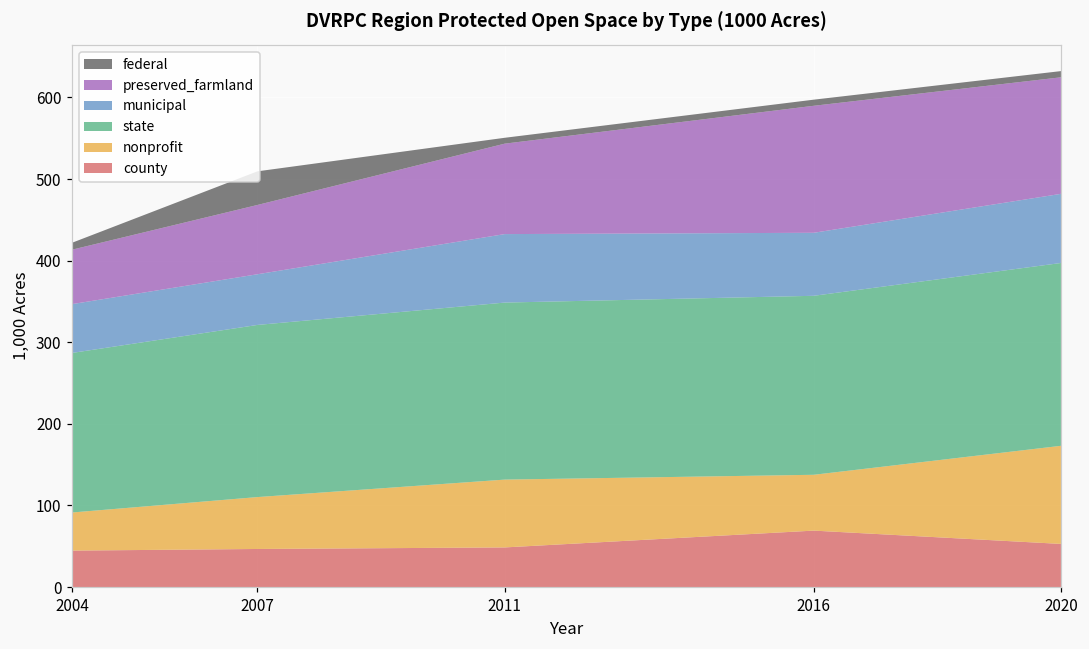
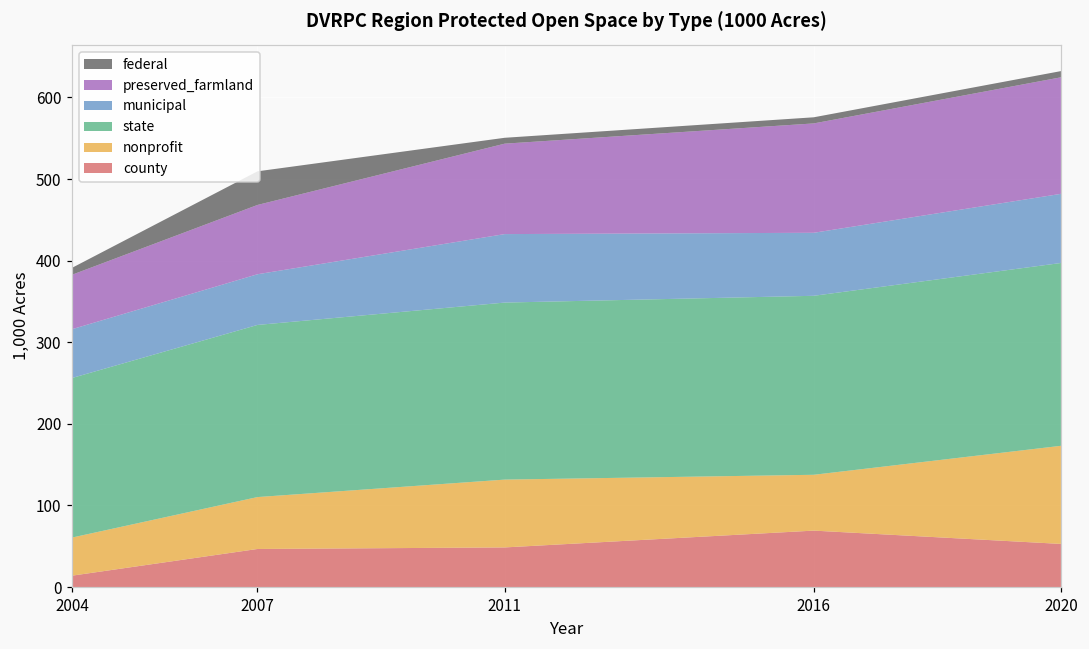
  {
    "county": {
-     "2004": 40,
+     "2004": 10,
      "2007": 50,
      "2011": 50,
      "2016": 70,
      "2020": 50
    },
    "nonprofit": {
      "2004": 50,
      "2007": 60,
      "2011": 80,
      "2016": 70,
      "2020": 120
    },
    "state": {
      "2004": 200,
      "2007": 210,
      "2011": 220,
      "2016": 220,
      "2020": 220
    },
    "municipal": {
      "2004": 60,
      "2007": 60,
      "2011": 80,
      "2016": 80,
      "2020": 80
    },
    "preserved_farmland": {
      "2004": 70,
      "2007": 80,
      "2011": 110,
-     "2016": 160,
+     "2016": 130,
      "2020": 140
    },
    "federal": {
      "2004": 10,
      "2011": 10,
      "2016": 10,
      "2020": 10
    }
  }
